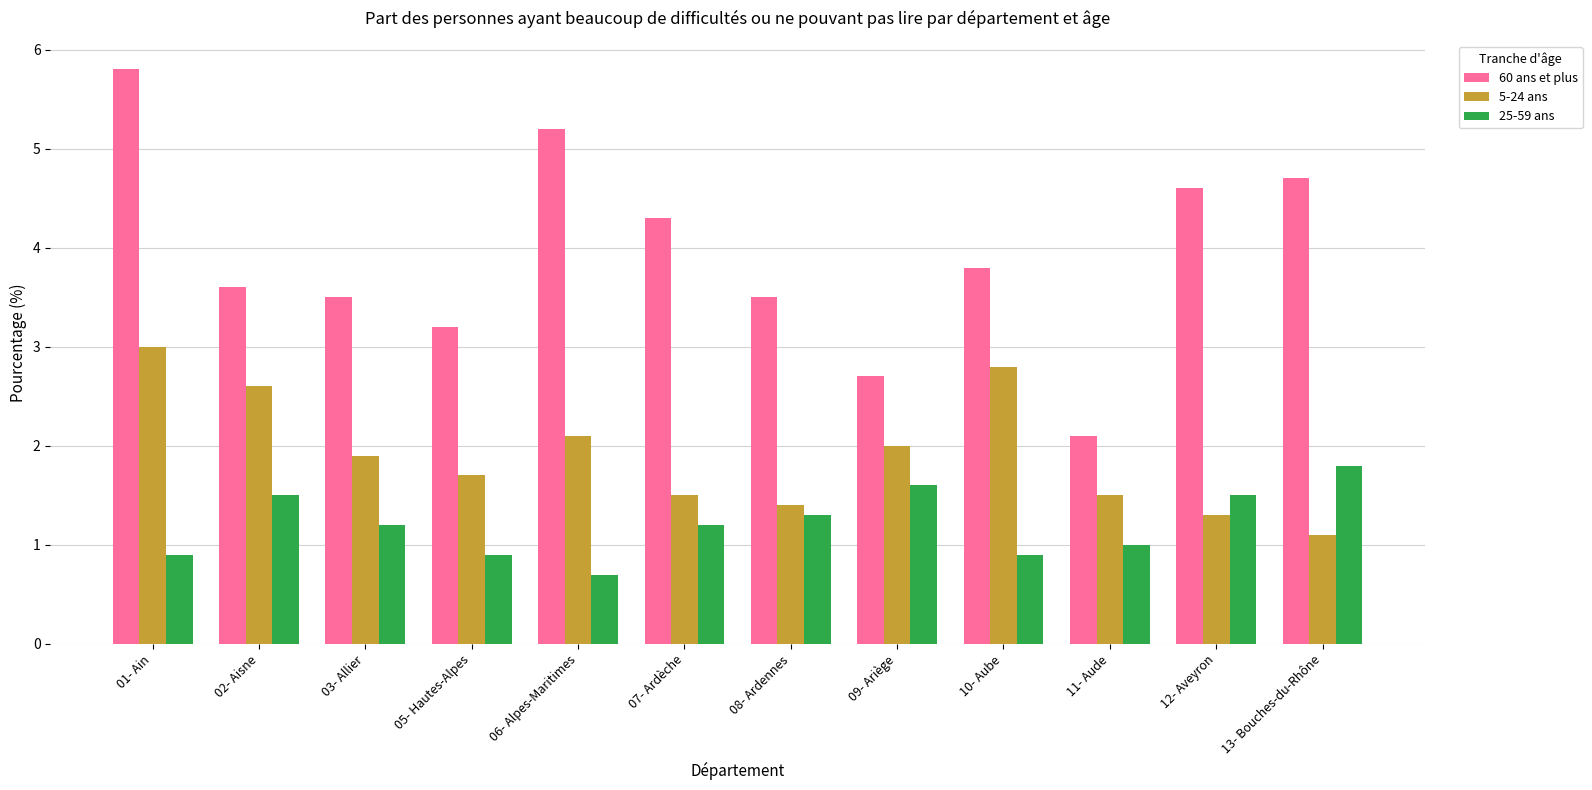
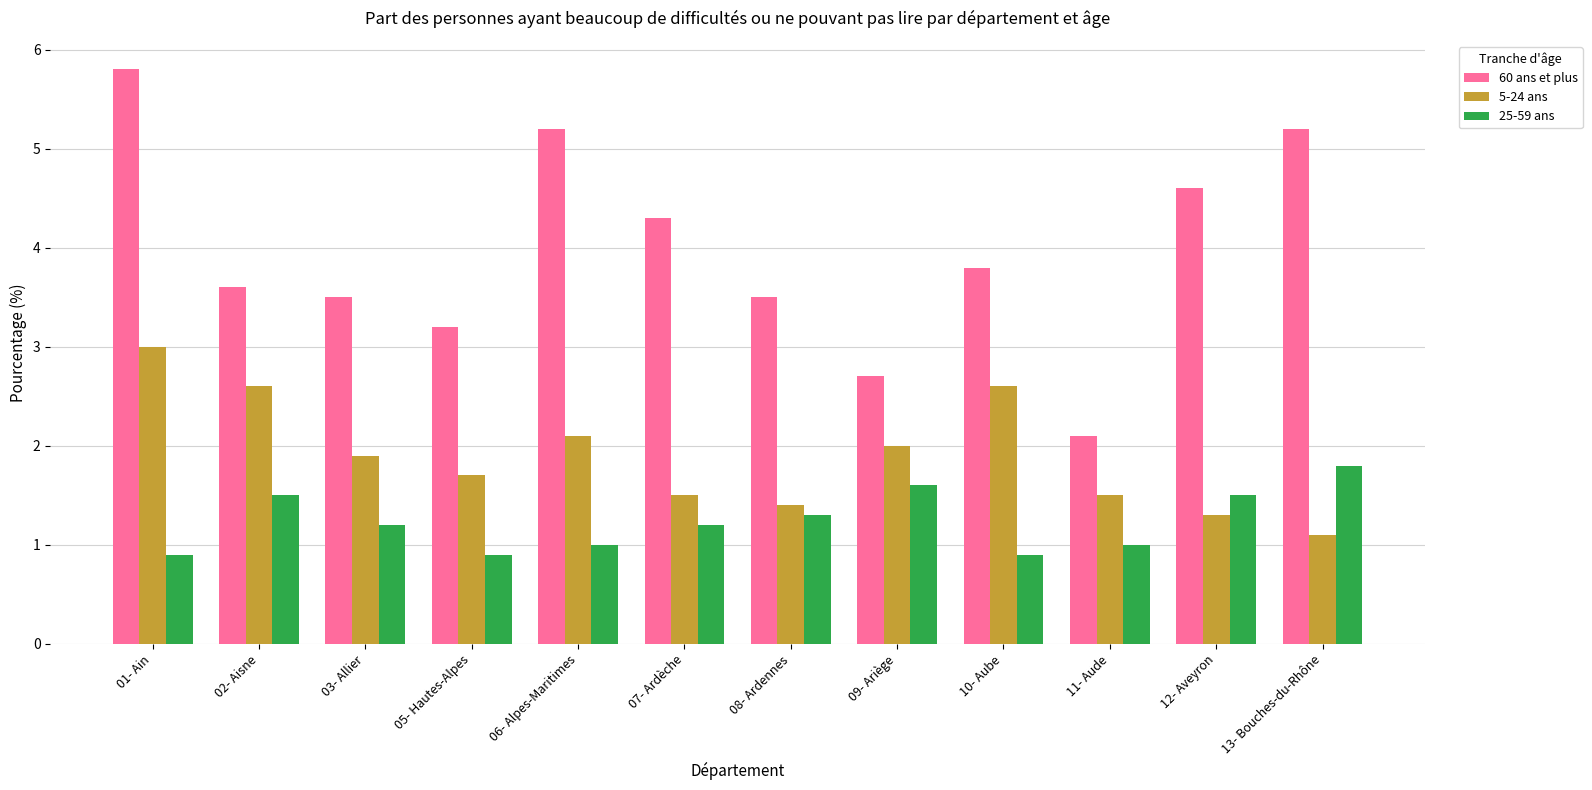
  {
    "60 ans et plus": {
      "01- Ain": 5.8,
      "02- Aisne": 3.6,
      "03- Allier": 3.5,
      "05- Hautes-Alpes": 3.2,
      "06- Alpes-Maritimes": 5.2,
      "07- Ardèche": 4.3,
      "08- Ardennes": 3.5,
      "09- Ariège": 2.7,
      "10- Aube": 3.8,
      "11- Aude": 2.1,
      "12- Aveyron": 4.6,
-     "13- Bouches-du-Rhône": 4.7
+     "13- Bouches-du-Rhône": 5.2
    },
    "5-24 ans": {
      "01- Ain": 3.0,
      "02- Aisne": 2.6,
      "03- Allier": 1.9,
      "05- Hautes-Alpes": 1.7,
      "06- Alpes-Maritimes": 2.1,
      "07- Ardèche": 1.5,
      "08- Ardennes": 1.4,
      "09- Ariège": 2.0,
-     "10- Aube": 2.8,
+     "10- Aube": 2.6,
      "11- Aude": 1.5,
      "12- Aveyron": 1.3,
      "13- Bouches-du-Rhône": 1.1
    },
    "25-59 ans": {
      "01- Ain": 0.9,
      "02- Aisne": 1.5,
      "03- Allier": 1.2,
      "05- Hautes-Alpes": 0.9,
-     "06- Alpes-Maritimes": 0.7,
+     "06- Alpes-Maritimes": 1.0,
      "07- Ardèche": 1.2,
      "08- Ardennes": 1.3,
      "09- Ariège": 1.6,
      "10- Aube": 0.9,
      "11- Aude": 1.0,
      "12- Aveyron": 1.5,
      "13- Bouches-du-Rhône": 1.8
    }
  }
